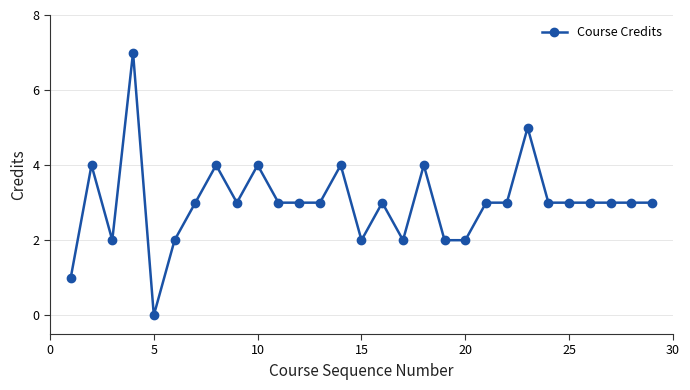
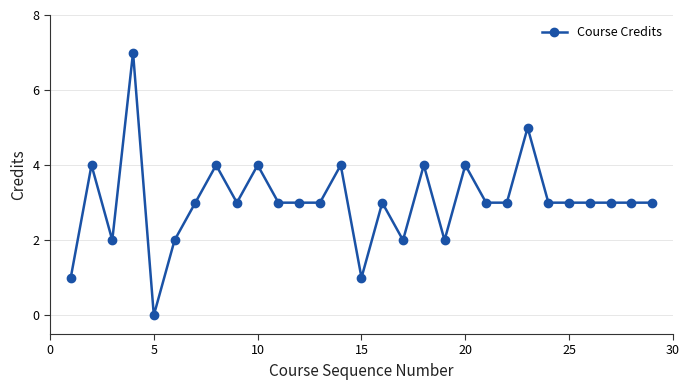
  {
    "5": 0,
    "10": 4,
-   "15": 2,
-   "20": 2,
+   "15": 1,
+   "20": 4,
    "25": 3
  }
